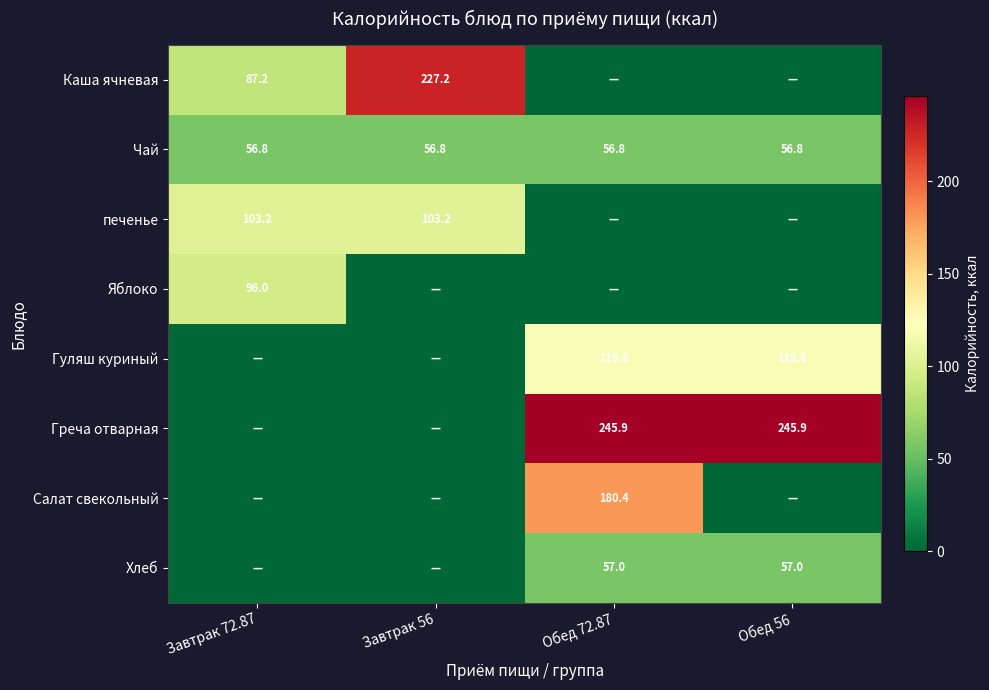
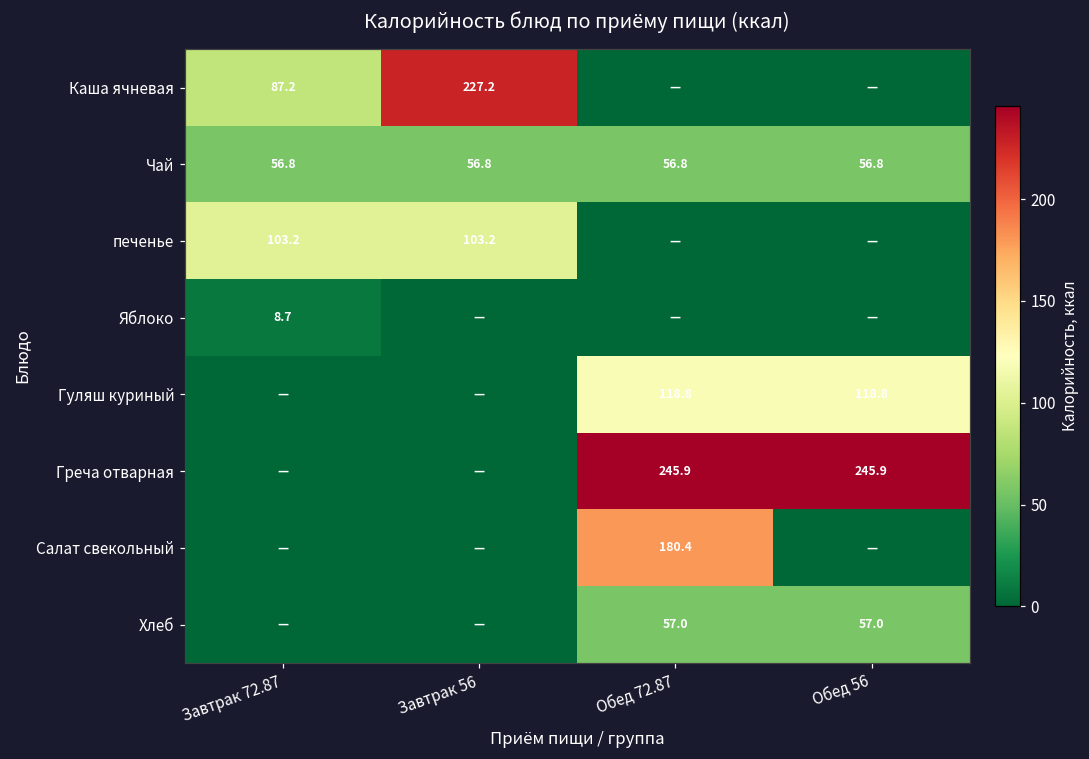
  {
    "Каша ячневая": {
      "Завтрак 72.87": 87.2,
      "Завтрак 56": 227.2
    },
    "Чай": {
      "Завтрак 72.87": 56.8,
      "Завтрак 56": 56.8,
      "Обед 72.87": 56.8,
      "Обед 56": 56.8
    },
    "печенье": {
      "Завтрак 72.87": 103.2,
      "Завтрак 56": 103.2
    },
    "Яблоко": {
-     "Завтрак 72.87": 96.0
+     "Завтрак 72.87": 8.7
    },
    "Гуляш куриный": {
      "Обед 72.87": 118.8,
      "Обед 56": 118.8
    },
    "Греча отварная": {
      "Обед 72.87": 245.9,
      "Обед 56": 245.9
    },
    "Салат свекольный": {
      "Обед 72.87": 180.4
    },
    "Хлеб": {
      "Обед 72.87": 57.0,
      "Обед 56": 57.0
    }
  }
